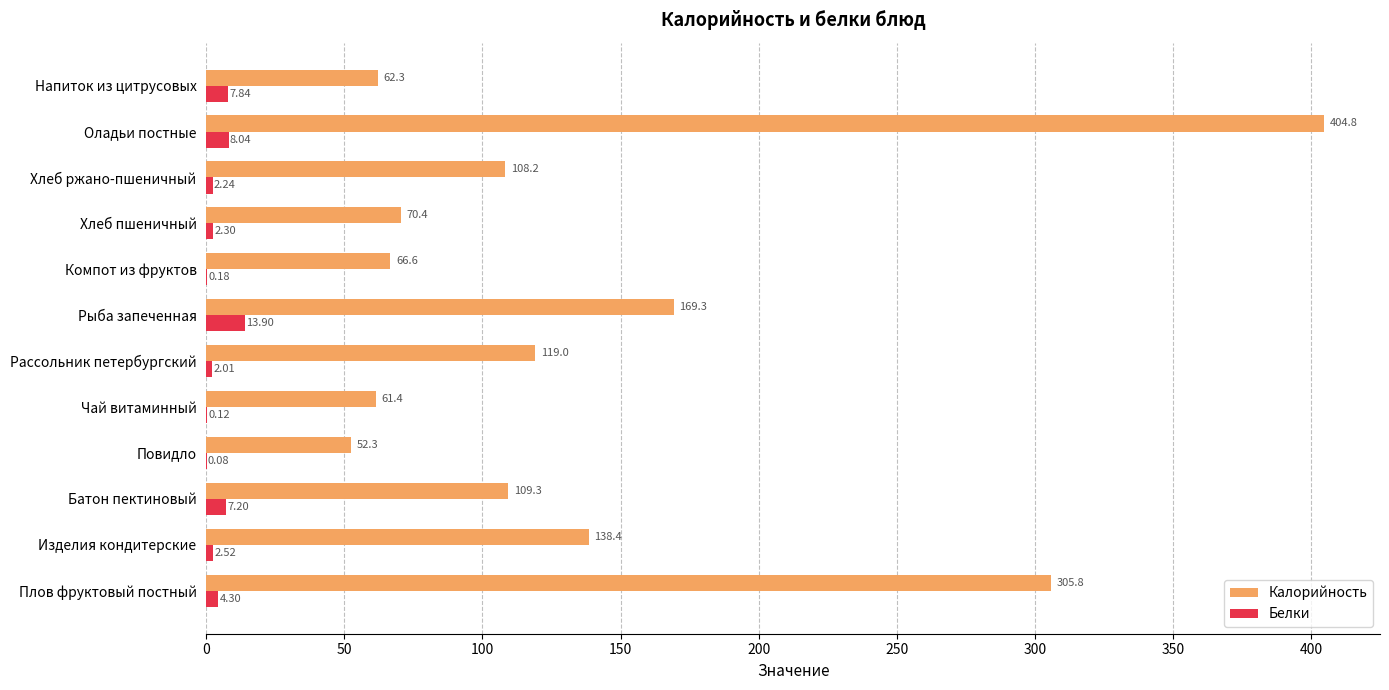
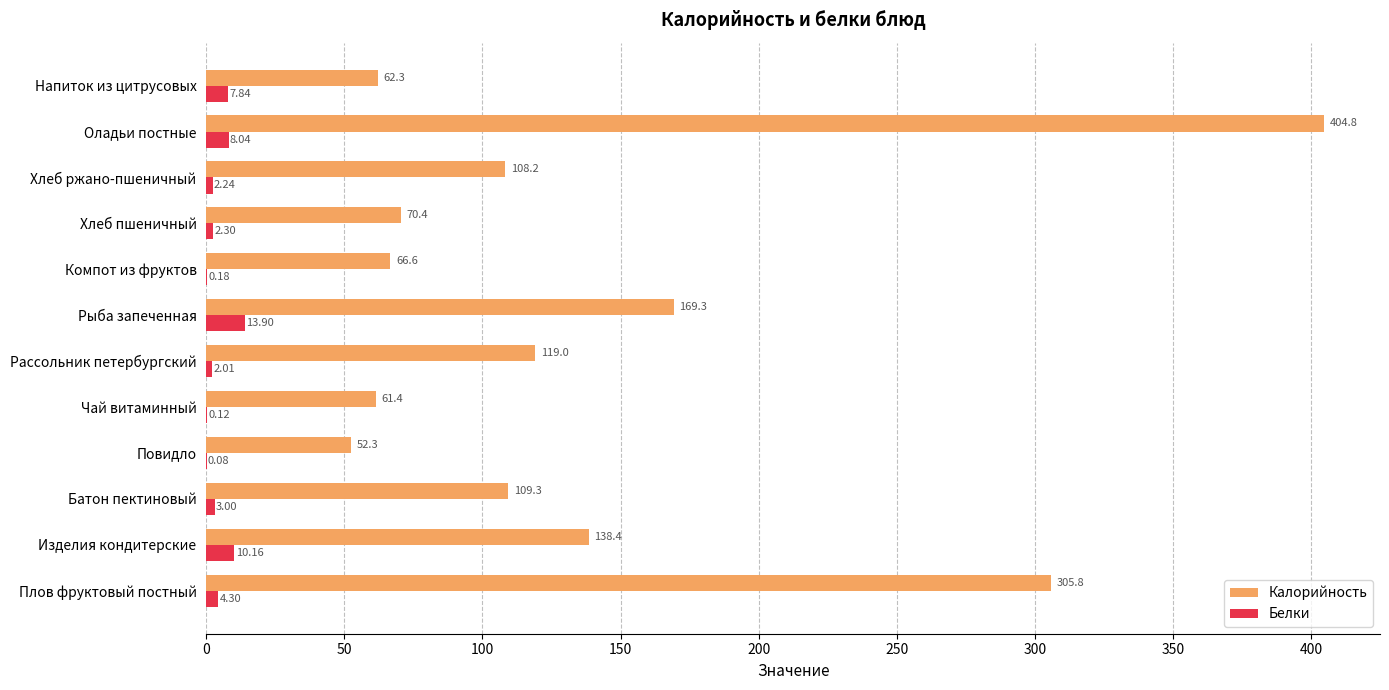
  {
    "Калорийность": {
      "Напиток из цитрусовых": 62.3,
      "Оладьи постные": 404.8,
      "Хлеб ржано-пшеничный": 108.2,
      "Хлеб пшеничный": 70.4,
      "Компот из фруктов": 66.6,
      "Рыба запеченная": 169.3,
      "Рассольник петербургский": 119.0,
      "Чай витаминный": 61.4,
      "Повидло": 52.3,
      "Батон пектиновый": 109.3,
      "Изделия кондитерские": 138.4,
      "Плов фруктовый постный": 305.8
    },
    "Белки": {
      "Напиток из цитрусовых": 7.84,
      "Оладьи постные": 8.04,
      "Хлеб ржано-пшеничный": 2.24,
      "Хлеб пшеничный": 2.30,
      "Компот из фруктов": 0.18,
      "Рыба запеченная": 13.90,
      "Рассольник петербургский": 2.01,
      "Чай витаминный": 0.12,
      "Повидло": 0.08,
-     "Батон пектиновый": 7.20,
-     "Изделия кондитерские": 2.52,
+     "Батон пектиновый": 3.00,
+     "Изделия кондитерские": 10.16,
      "Плов фруктовый постный": 4.30
    }
  }
